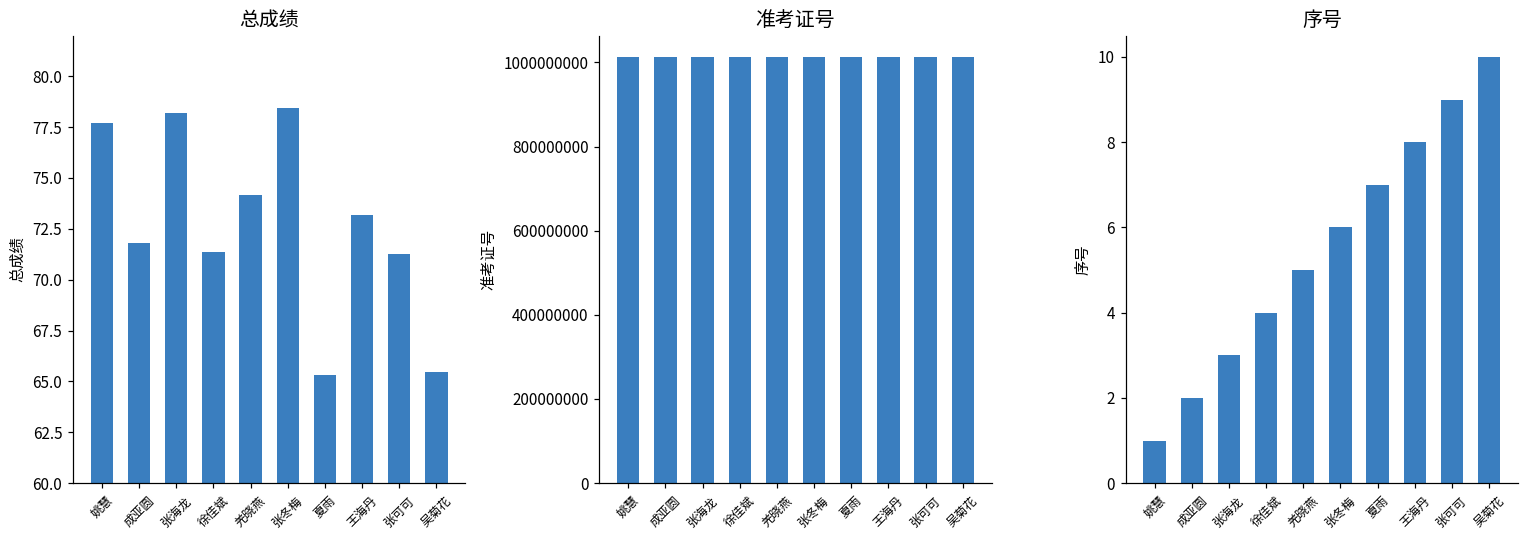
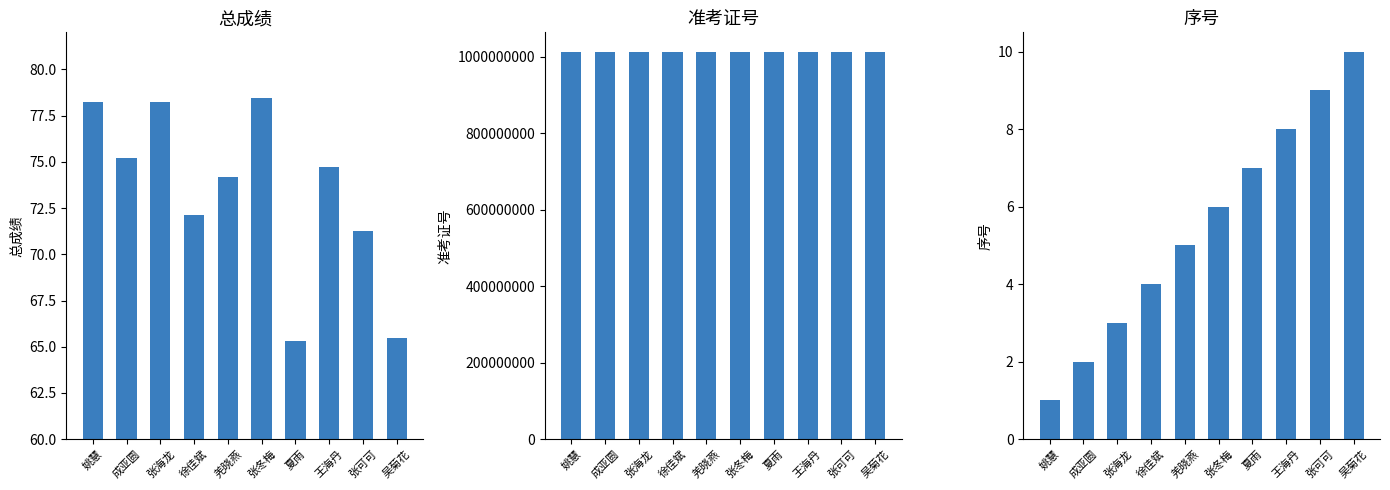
  {
    "总成绩": {
-     "姚慧": 77.7,
-     "成亚圆": 71.8,
+     "姚慧": 78.3,
+     "成亚圆": 75.2,
      "张海龙": 78.2,
-     "徐佳斌": 71.3,
+     "徐佳斌": 72.1,
      "羌晓燕": 74.2,
      "张冬梅": 78.5,
      "夏雨": 65.3,
-     "王海丹": 73.2,
+     "王海丹": 74.7,
      "张可可": 71.3,
      "吴菊花": 65.5
    },
    "准考证号": {
      "姚慧": 1010000000,
      "成亚圆": 1010000000,
      "张海龙": 1010000000,
      "徐佳斌": 1010000000,
      "羌晓燕": 1010000000,
      "张冬梅": 1010000000,
      "夏雨": 1010000000,
      "王海丹": 1010000000,
      "张可可": 1010000000,
      "吴菊花": 1010000000
    },
    "序号": {
      "姚慧": 1.0,
      "成亚圆": 2.0,
      "张海龙": 3.0,
      "徐佳斌": 4.0,
      "羌晓燕": 5.0,
      "张冬梅": 6.0,
      "夏雨": 7.0,
      "王海丹": 8.0,
      "张可可": 9.0,
      "吴菊花": 10.0
    }
  }
